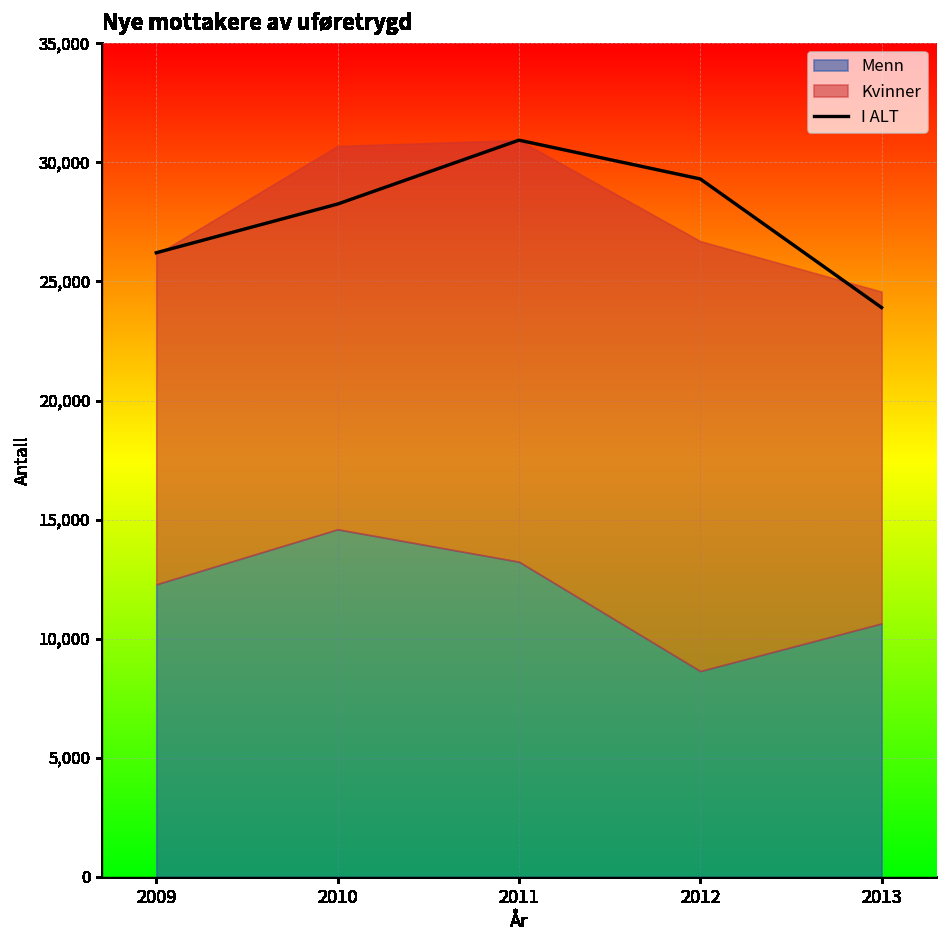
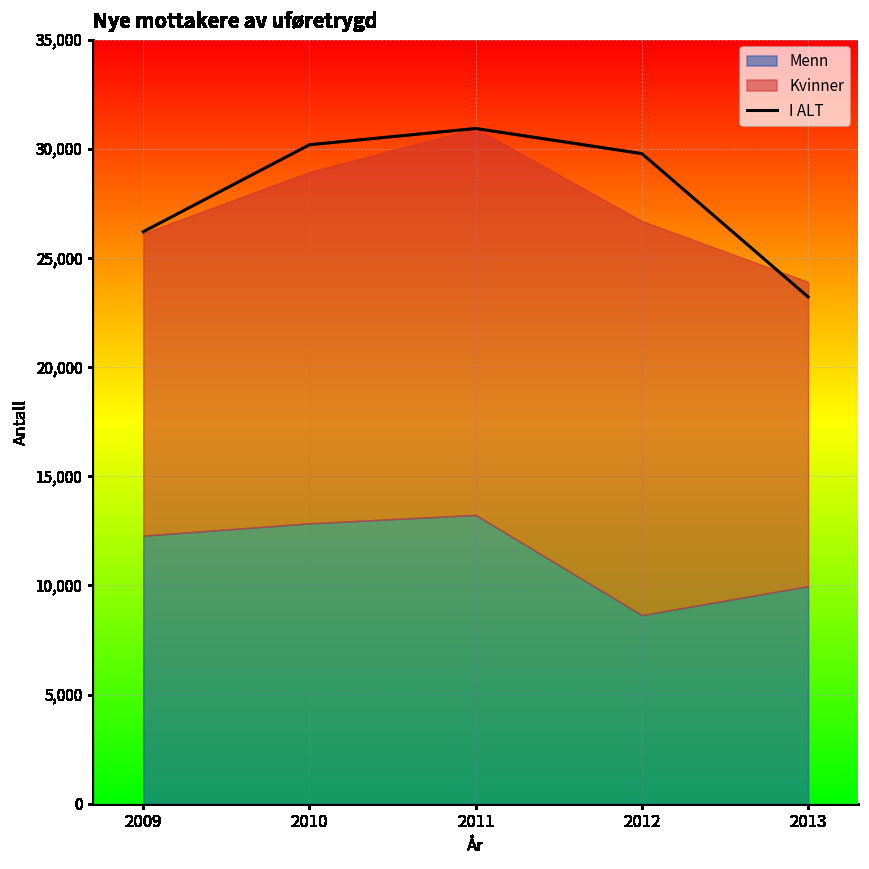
  {
    "Menn": {
      "2009": "12,300",
-     "2010": "14,600",
+     "2010": "12,800",
      "2011": "13,200",
      "2012": "8,600",
-     "2013": "10,600"
+     "2013": "10,000"
    },
    "I ALT": {
-     "2010": "28,300",
-     "2012": "29,300",
-     "2013": "23,900"
+     "2010": "30,200",
+     "2012": "29,800",
+     "2013": "23,200"
    },
    "Kvinner": {
      "2010": "16,100",
      "2012": "18,100",
      "2013": "13,900"
    }
  }
